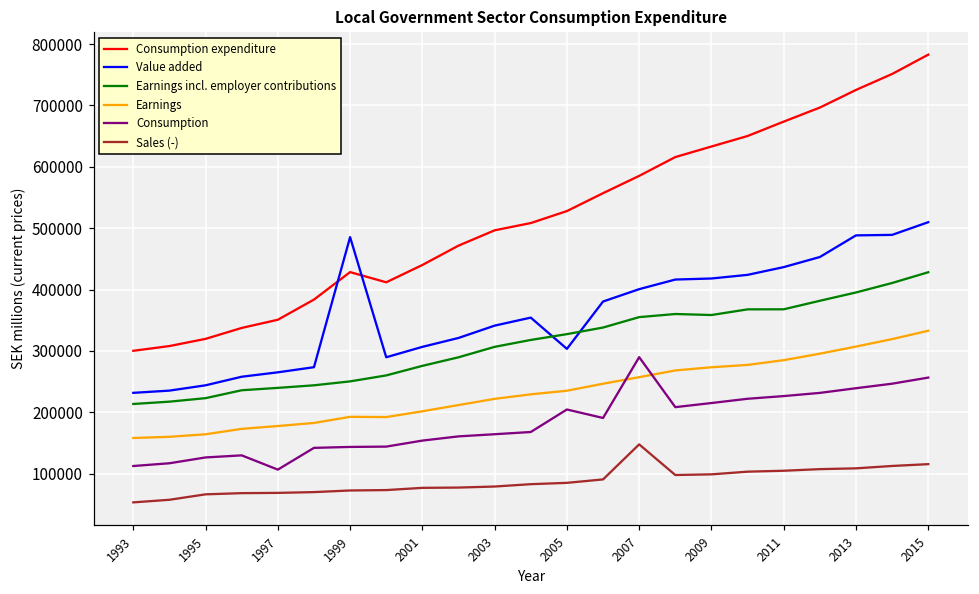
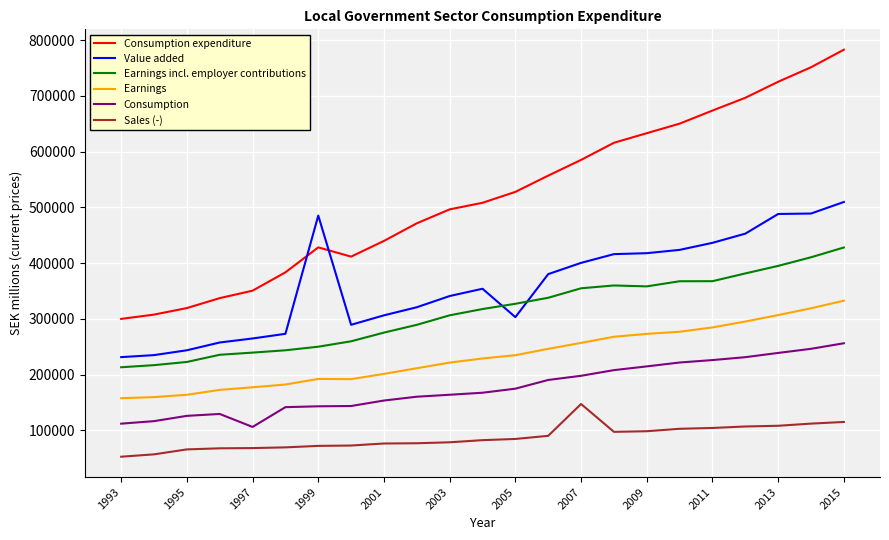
  {
    "Consumption expenditure": {
      "1993": 300000,
      "1995": 320000,
      "1997": 350000,
      "1999": 430000,
      "2001": 440000,
      "2003": 500000,
      "2005": 530000,
      "2007": 590000,
      "2009": 630000,
      "2011": 670000,
      "2013": 730000,
      "2015": 780000
    },
    "Value added": {
      "1993": 230000,
      "1995": 240000,
      "1997": 260000,
      "1999": 490000,
      "2001": 310000,
      "2003": 340000,
      "2005": 300000,
      "2007": 400000,
      "2009": 420000,
      "2011": 440000,
      "2013": 490000,
      "2015": 510000
    },
    "Earnings incl. employer contributions": {
      "1993": 210000,
      "1995": 220000,
      "1997": 240000,
      "1999": 250000,
      "2001": 280000,
      "2003": 310000,
      "2005": 330000,
      "2007": 350000,
      "2009": 360000,
      "2011": 370000,
      "2013": 400000,
      "2015": 430000
    },
    "Earnings": {
      "1993": 160000,
      "1995": 160000,
      "1997": 180000,
      "1999": 190000,
      "2001": 200000,
      "2003": 220000,
      "2005": 230000,
      "2007": 260000,
      "2009": 270000,
      "2011": 280000,
      "2013": 310000,
      "2015": 330000
    },
    "Consumption": {
      "1993": 110000,
      "1995": 130000,
      "1997": 110000,
      "1999": 140000,
      "2001": 150000,
      "2003": 160000,
-     "2005": 200000,
-     "2007": 290000,
+     "2005": 170000,
+     "2007": 200000,
      "2009": 210000,
      "2011": 230000,
      "2013": 240000,
      "2015": 260000
    },
    "Sales (-)": {
      "1993": 50000,
      "1995": 70000,
      "1997": 70000,
      "1999": 70000,
      "2001": 80000,
      "2003": 80000,
      "2005": 80000,
      "2007": 150000,
      "2009": 100000,
      "2011": 100000,
      "2013": 110000,
      "2015": 120000
    }
  }
